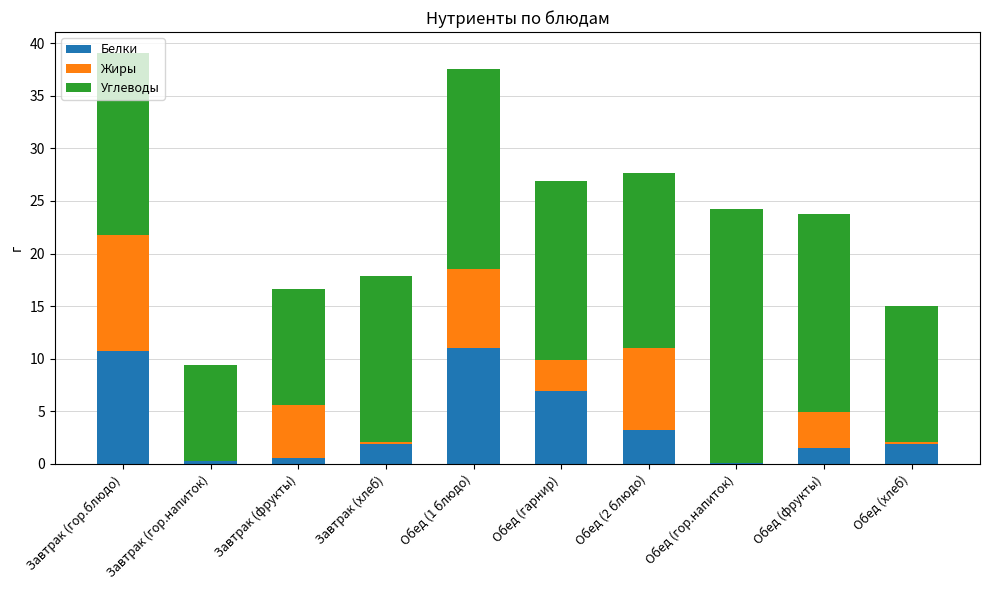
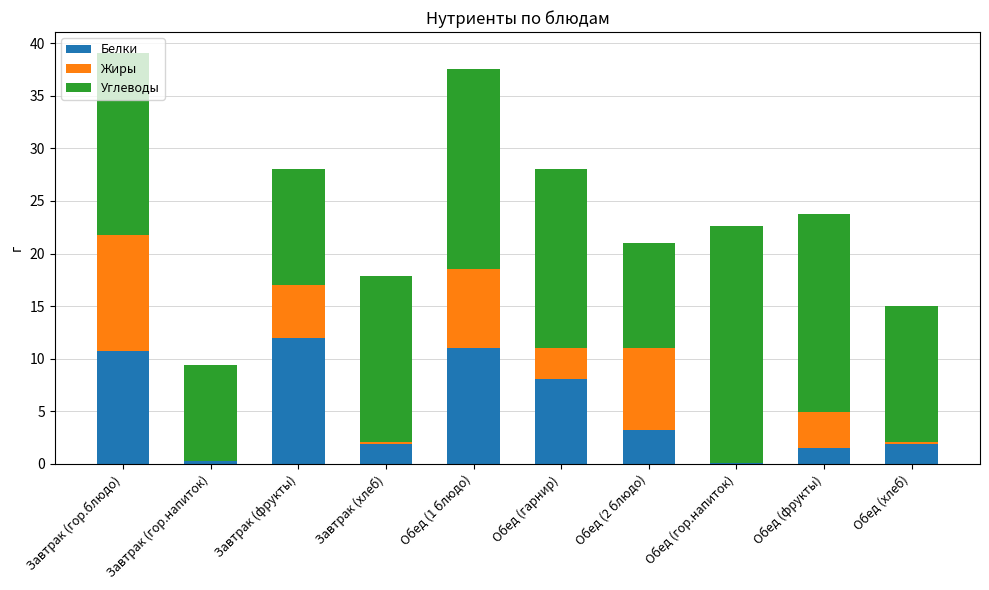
  {
    "Белки": {
      "Завтрак (гор.блюдо)": 10.7,
      "Завтрак (гор.напиток)": 0.3,
-     "Завтрак (фрукты)": 0.6,
+     "Завтрак (фрукты)": 12.0,
      "Завтрак (хлеб)": 1.9,
      "Обед (1 блюдо)": 11.0,
-     "Обед (гарнир)": 7.0,
+     "Обед (гарнир)": 8.1,
      "Обед (2 блюдо)": 3.3,
      "Обед (фрукты)": 1.5,
      "Обед (хлеб)": 1.9
    },
    "Жиры": {
      "Завтрак (гор.блюдо)": 11.1,
      "Завтрак (гор.напиток)": 0.0,
      "Завтрак (фрукты)": 5.0,
      "Обед (1 блюдо)": 7.5,
      "Обед (гарнир)": 2.9,
      "Обед (2 блюдо)": 7.8,
      "Обед (гор.напиток)": 0.0,
      "Обед (фрукты)": 3.4
    },
    "Углеводы": {
      "Завтрак (гор.напиток)": 9.2,
      "Завтрак (фрукты)": 11.0,
      "Завтрак (хлеб)": 15.8,
      "Обед (1 блюдо)": 19.0,
      "Обед (гарнир)": 17.0,
-     "Обед (2 блюдо)": 16.7,
-     "Обед (гор.напиток)": 24.1,
+     "Обед (2 блюдо)": 10.0,
+     "Обед (гор.напиток)": 22.5,
      "Обед (фрукты)": 18.9,
      "Обед (хлеб)": 12.9
    }
  }
